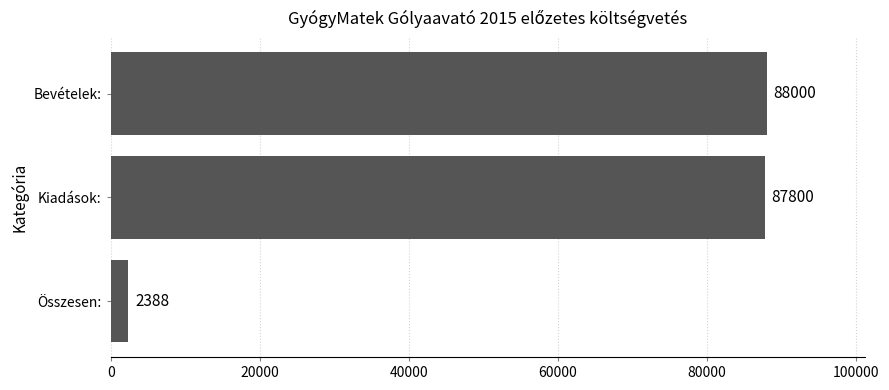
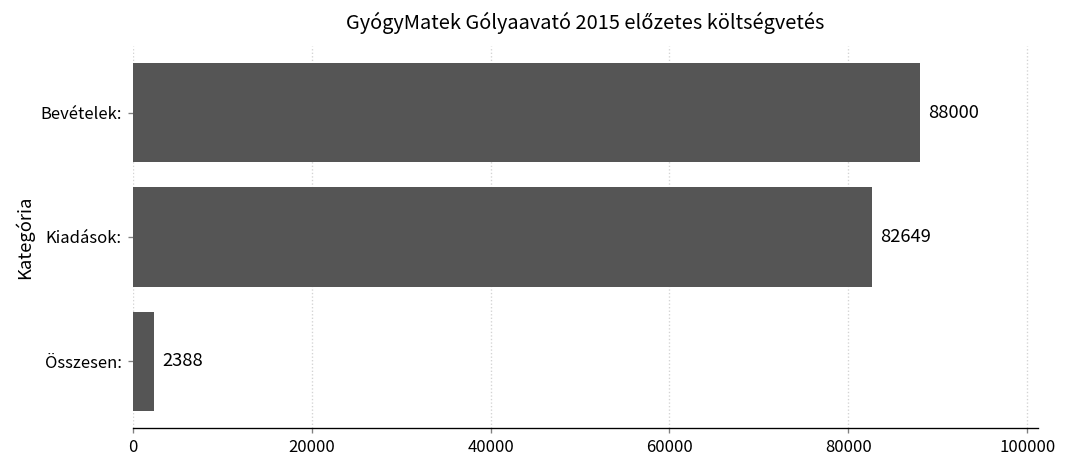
  {
    "Bevételek:": 88000,
-   "Kiadások:": 87800,
+   "Kiadások:": 82649,
    "Összesen:": 2388
  }
